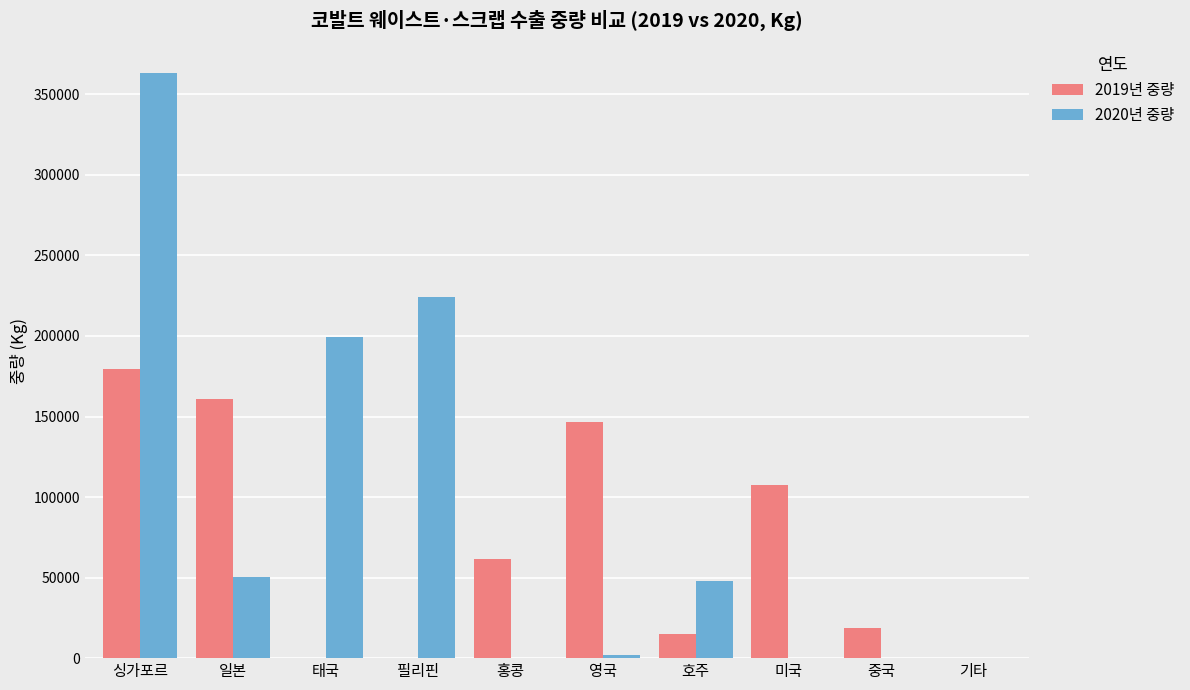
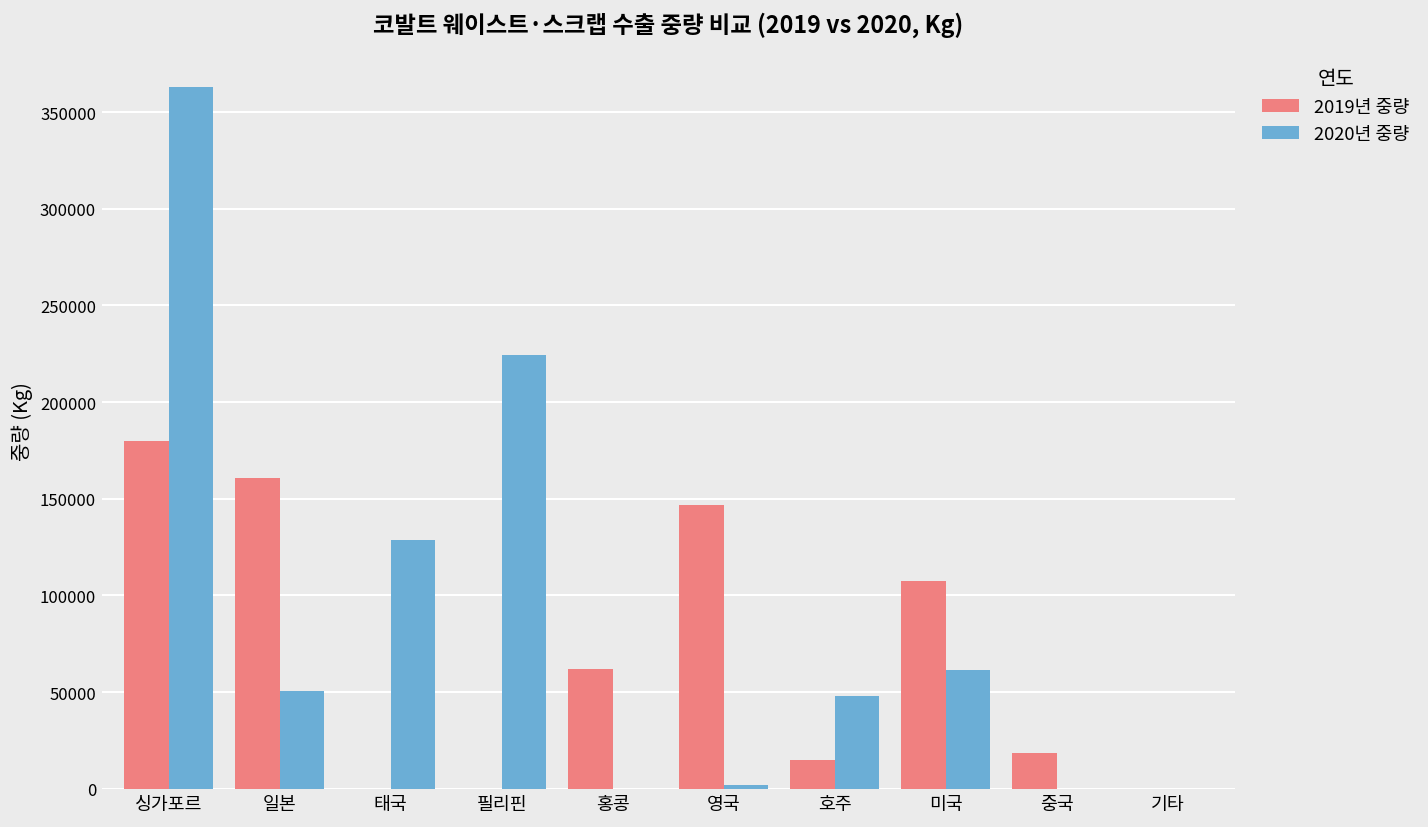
  {
    "2019년 중량": {
      "싱가포르": 180000,
      "일본": 161000,
      "태국": 0,
      "필리핀": 0,
      "홍콩": 62000,
      "영국": 147000,
      "호주": 15000,
      "미국": 107000,
      "중국": 19000,
      "기타": 0
    },
    "2020년 중량": {
      "싱가포르": 363000,
      "일본": 51000,
-     "태국": 199000,
+     "태국": 129000,
      "필리핀": 224000,
      "홍콩": 0,
      "영국": 2000,
      "호주": 48000,
-     "미국": 0,
+     "미국": 61000,
      "중국": 0,
      "기타": 0
    }
  }
